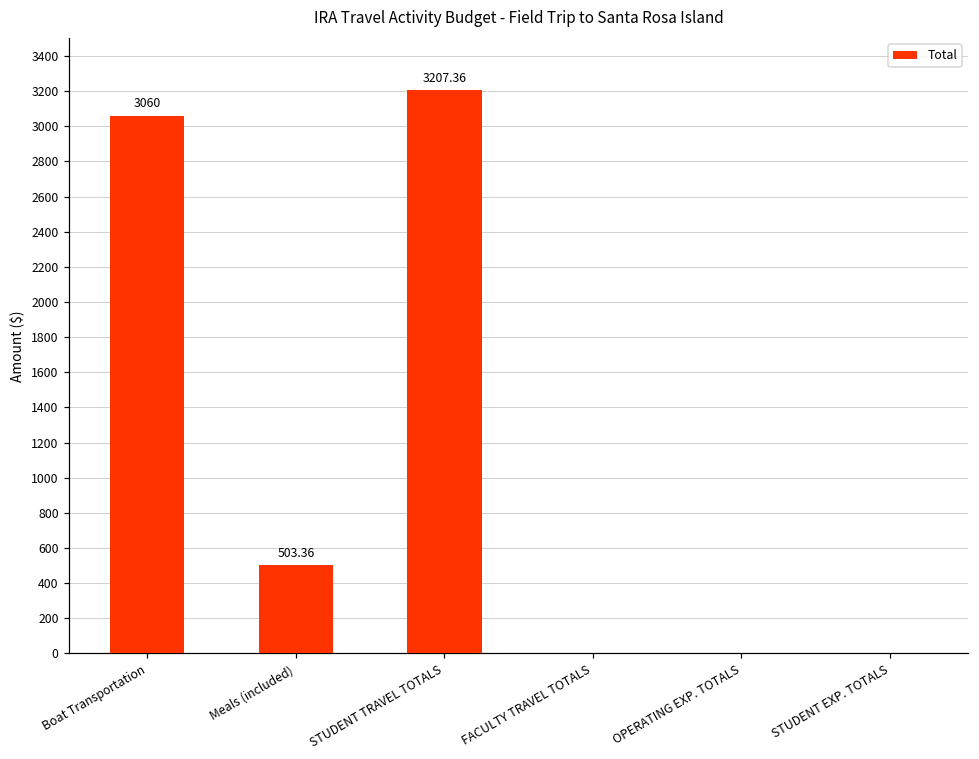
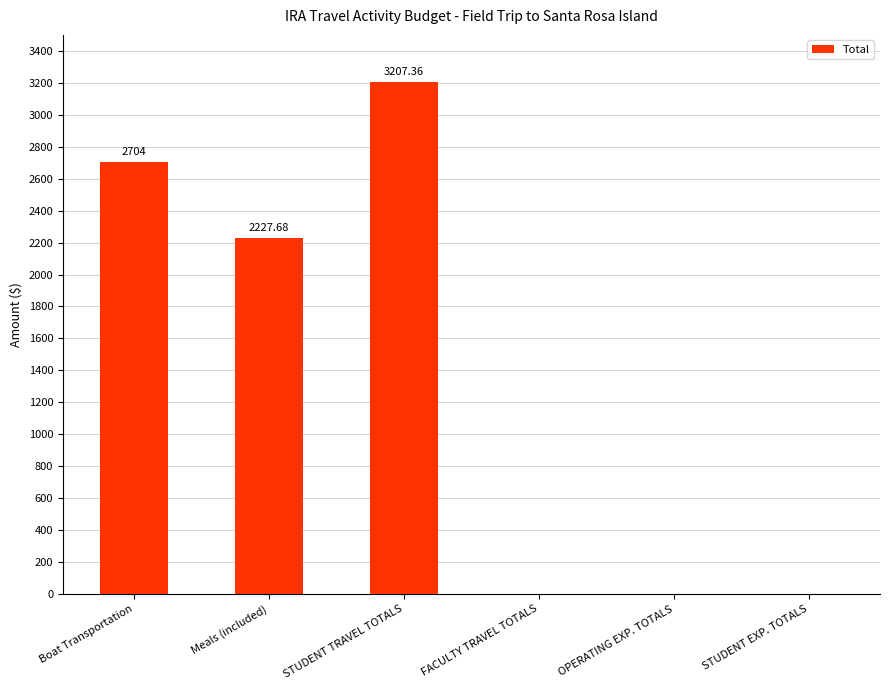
  {
-   "Boat Transportation": 3060,
-   "Meals (included)": 503.36,
+   "Boat Transportation": 2704,
+   "Meals (included)": 2227.68,
    "STUDENT TRAVEL TOTALS": 3207.36
  }
